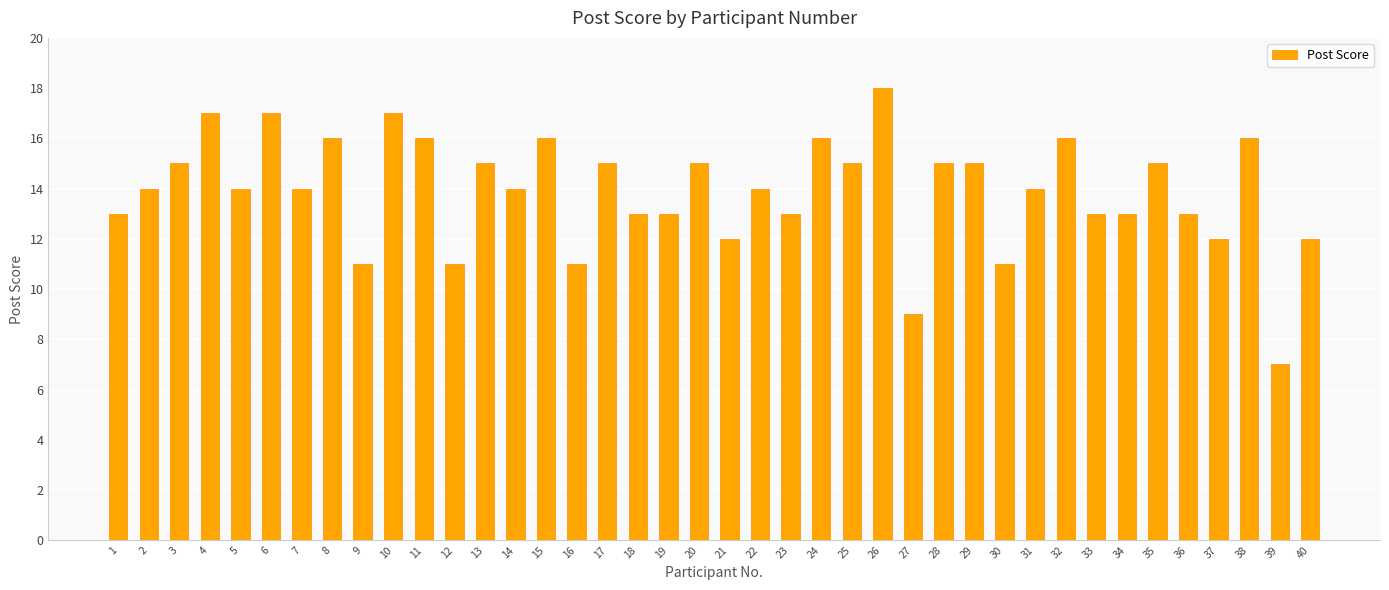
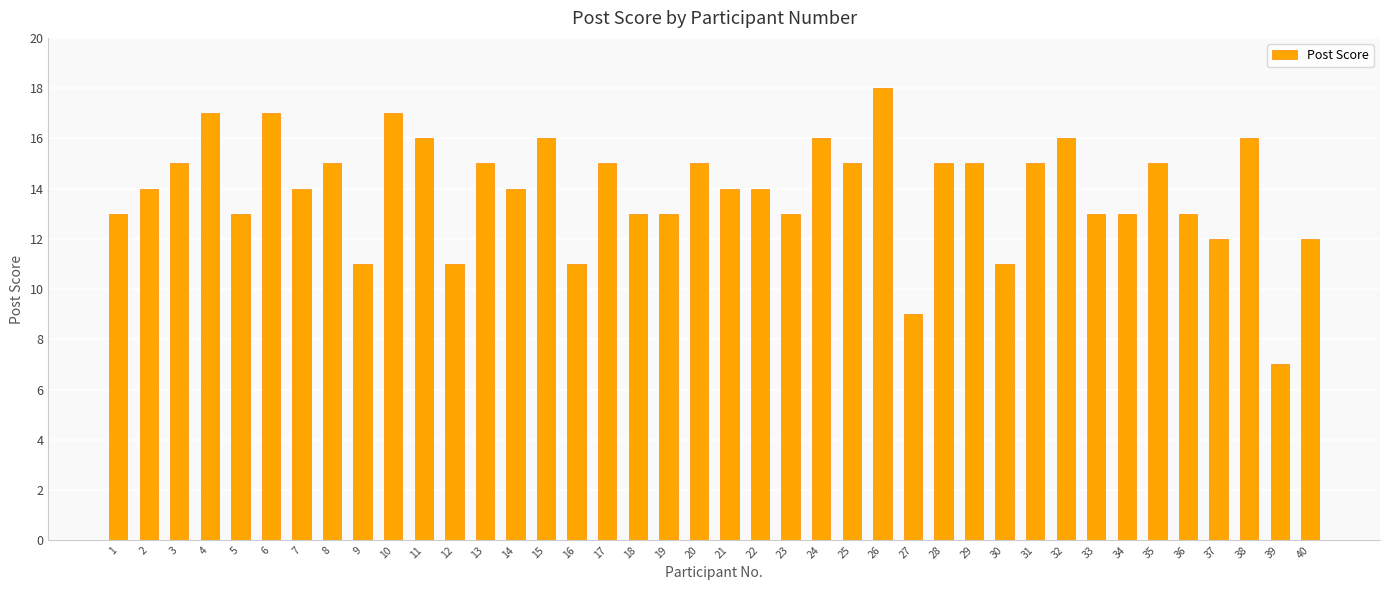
  {
    "1": 13,
    "2": 14,
    "3": 15,
    "4": 17,
-   "5": 14,
+   "5": 13,
    "6": 17,
    "7": 14,
-   "8": 16,
+   "8": 15,
    "9": 11,
    "10": 17,
    "11": 16,
    "12": 11,
    "13": 15,
    "14": 14,
    "15": 16,
    "16": 11,
    "17": 15,
    "18": 13,
    "19": 13,
    "20": 15,
-   "21": 12,
+   "21": 14,
    "22": 14,
    "23": 13,
    "24": 16,
    "25": 15,
    "26": 18,
    "27": 9,
    "28": 15,
    "29": 15,
    "30": 11,
-   "31": 14,
+   "31": 15,
    "32": 16,
    "33": 13,
    "34": 13,
    "35": 15,
    "36": 13,
    "37": 12,
    "38": 16,
    "39": 7,
    "40": 12
  }
